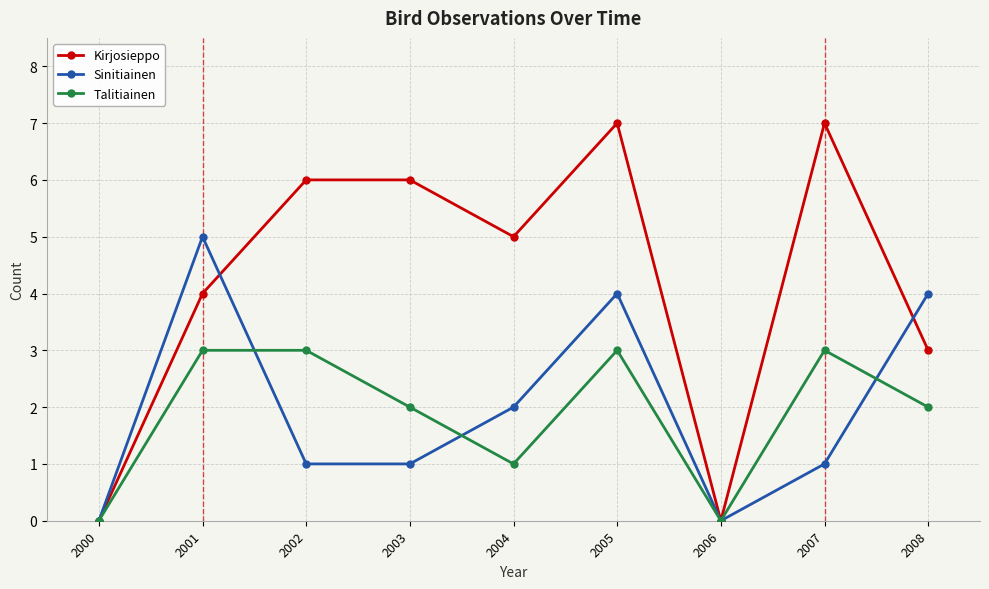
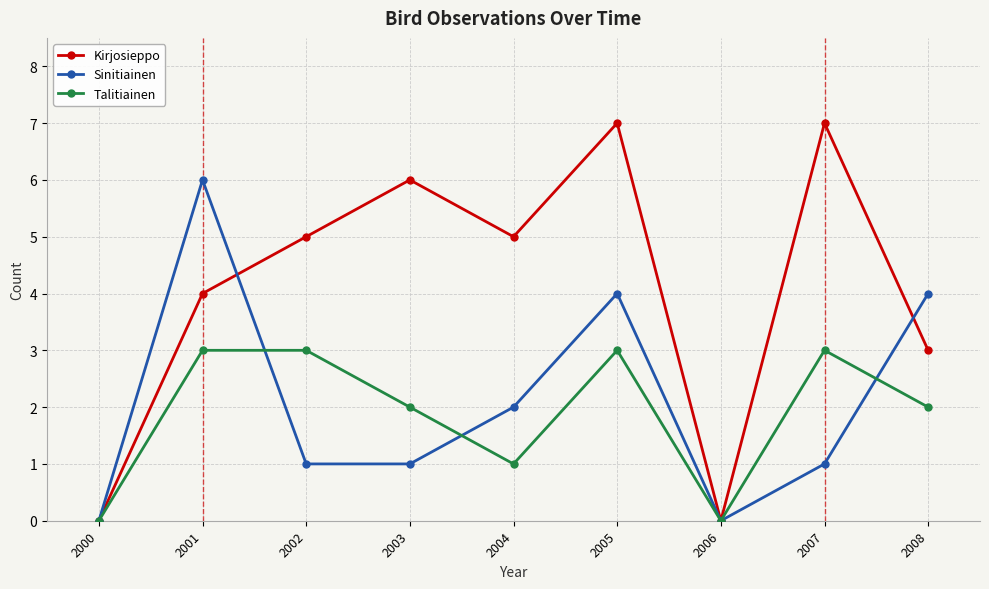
  {
    "Kirjosieppo": {
      "2001": 4,
-     "2002": 6,
+     "2002": 5,
      "2003": 6,
      "2004": 5,
      "2005": 7,
      "2007": 7,
      "2008": 3
    },
    "Sinitiainen": {
-     "2001": 5,
+     "2001": 6,
      "2002": 1,
      "2003": 1,
      "2004": 2,
      "2005": 4,
      "2007": 1,
      "2008": 4
    },
    "Talitiainen": {
      "2001": 3,
      "2002": 3,
      "2003": 2,
      "2004": 1,
      "2005": 3,
      "2007": 3,
      "2008": 2
    }
  }
